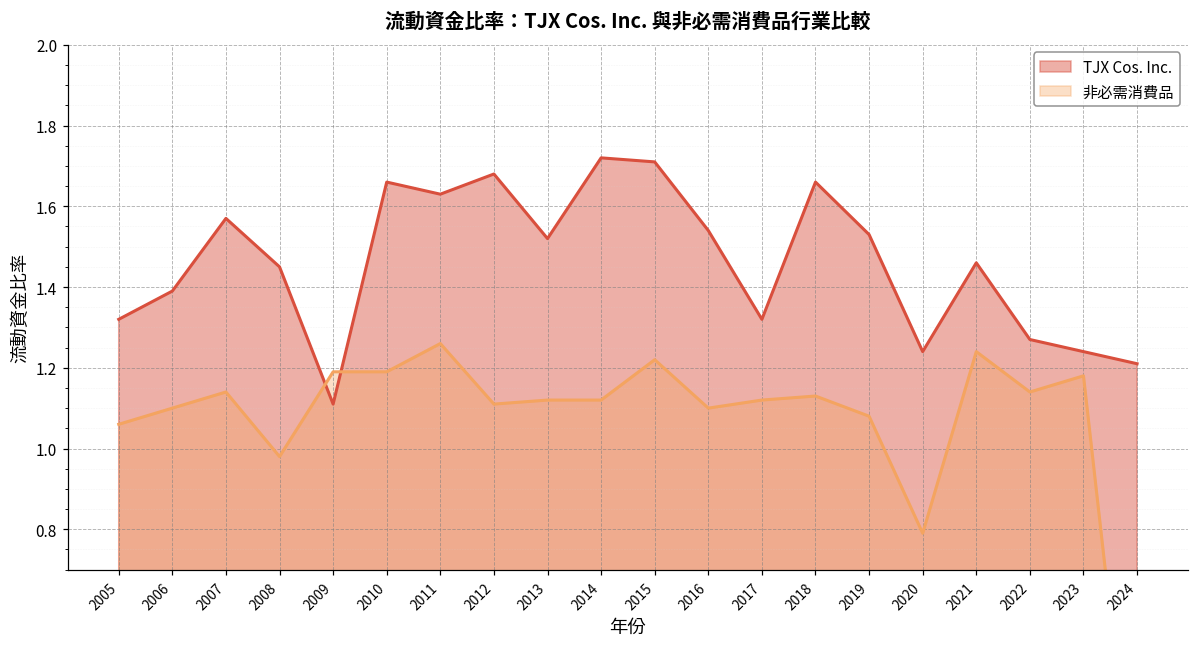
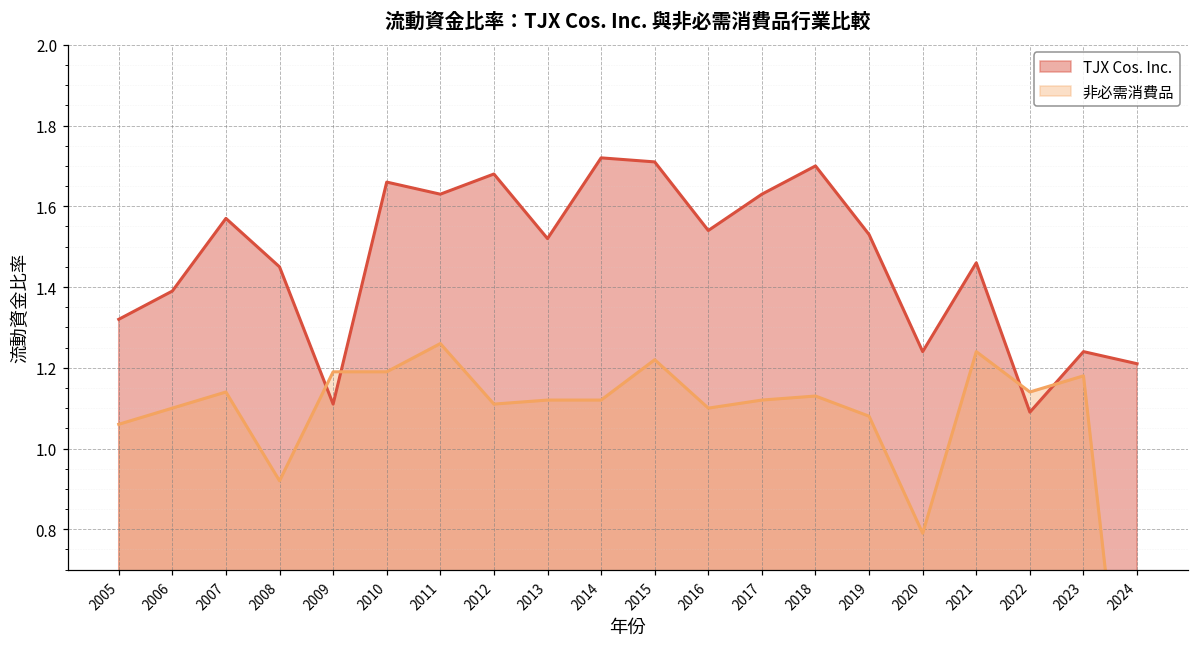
  {
    "TJX Cos. Inc.": {
      "2005": 1.32,
      "2006": 1.39,
      "2007": 1.57,
      "2008": 1.45,
      "2009": 1.11,
      "2010": 1.66,
      "2011": 1.63,
      "2012": 1.68,
      "2013": 1.52,
      "2014": 1.72,
      "2015": 1.71,
      "2016": 1.54,
-     "2017": 1.32,
-     "2018": 1.66,
+     "2017": 1.63,
+     "2018": 1.70,
      "2019": 1.53,
      "2020": 1.24,
      "2021": 1.46,
-     "2022": 1.27,
+     "2022": 1.09,
      "2023": 1.24,
      "2024": 1.21
    },
    "非必需消費品": {
      "2005": 1.06,
      "2006": 1.10,
      "2007": 1.14,
-     "2008": 0.98,
+     "2008": 0.92,
      "2009": 1.19,
      "2010": 1.19,
      "2011": 1.26,
      "2012": 1.11,
      "2013": 1.12,
      "2014": 1.12,
      "2015": 1.22,
      "2016": 1.10,
      "2017": 1.12,
      "2018": 1.13,
      "2019": 1.08,
      "2020": 0.79,
      "2021": 1.24,
      "2022": 1.14,
      "2023": 1.18
    }
  }
